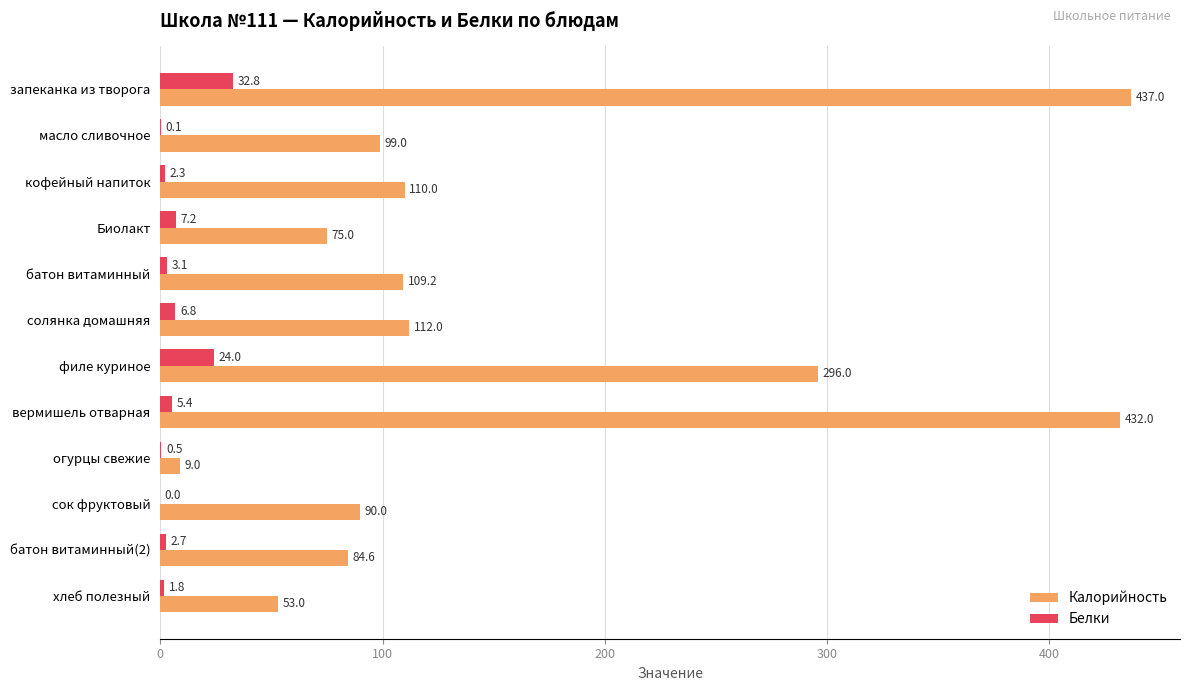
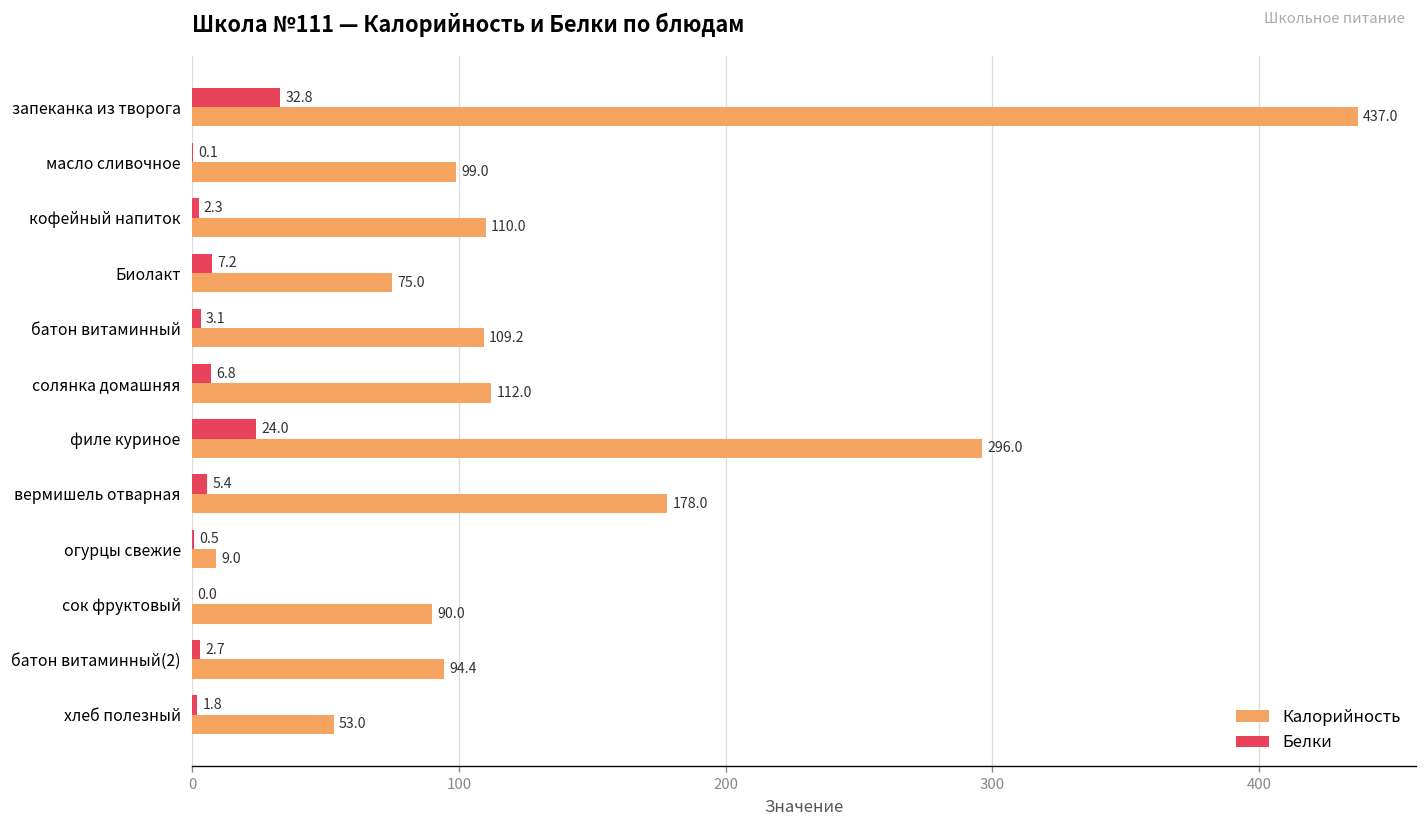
  {
    "Калорийность": {
      "запеканка из творога": 437.0,
      "масло сливочное": 99.0,
      "кофейный напиток": 110.0,
      "Биолакт": 75.0,
      "батон витаминный": 109.2,
      "солянка домашняя": 112.0,
      "филе куриное": 296.0,
-     "вермишель отварная": 432.0,
+     "вермишель отварная": 178.0,
      "огурцы свежие": 9.0,
      "сок фруктовый": 90.0,
-     "батон витаминный(2)": 84.6,
+     "батон витаминный(2)": 94.4,
      "хлеб полезный": 53.0
    },
    "Белки": {
      "запеканка из творога": 32.8,
      "масло сливочное": 0.1,
      "кофейный напиток": 2.3,
      "Биолакт": 7.2,
      "батон витаминный": 3.1,
      "солянка домашняя": 6.8,
      "филе куриное": 24.0,
      "вермишель отварная": 5.4,
      "огурцы свежие": 0.5,
      "сок фруктовый": 0.0,
      "батон витаминный(2)": 2.7,
      "хлеб полезный": 1.8
    }
  }
